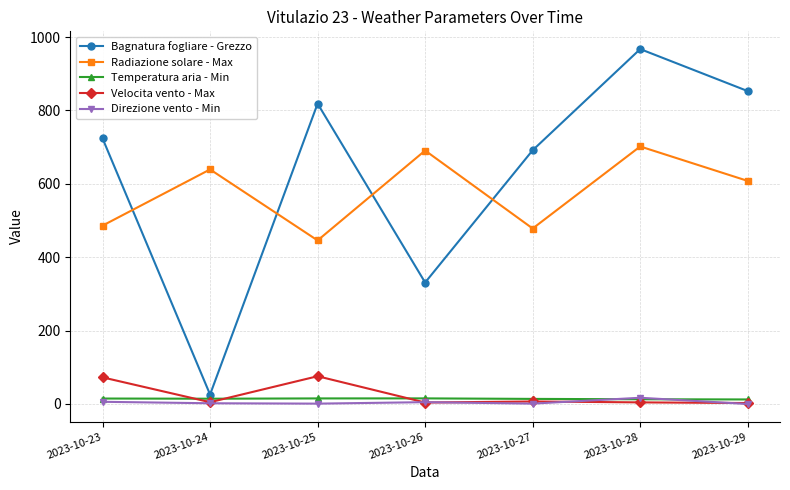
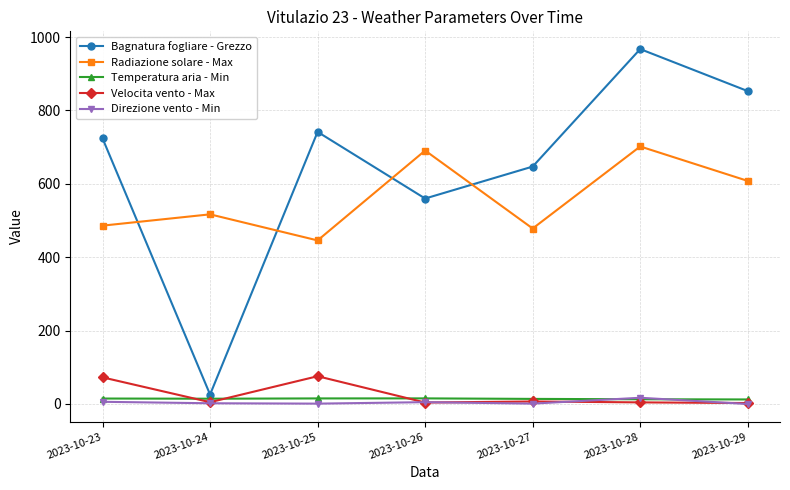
  {
    "Bagnatura fogliare - Grezzo": {
      "2023-10-23": 720,
      "2023-10-24": 30,
-     "2023-10-25": 820,
-     "2023-10-26": 330,
-     "2023-10-27": 690,
+     "2023-10-25": 740,
+     "2023-10-26": 560,
+     "2023-10-27": 650,
      "2023-10-28": 970,
      "2023-10-29": 850
    },
    "Radiazione solare - Max": {
      "2023-10-23": 490,
-     "2023-10-24": 640,
+     "2023-10-24": 520,
      "2023-10-25": 450,
      "2023-10-26": 690,
      "2023-10-27": 480,
      "2023-10-28": 700,
      "2023-10-29": 610
    },
    "Temperatura aria - Min": {
      "2023-10-23": 10,
      "2023-10-24": 10,
      "2023-10-25": 20,
      "2023-10-26": 20,
      "2023-10-27": 10,
      "2023-10-29": 10
    },
    "Velocita vento - Max": {
      "2023-10-23": 70,
      "2023-10-25": 80,
      "2023-10-28": 0
    },
    "Direzione vento - Min": {
      "2023-10-23": 10,
      "2023-10-25": 0
    }
  }
